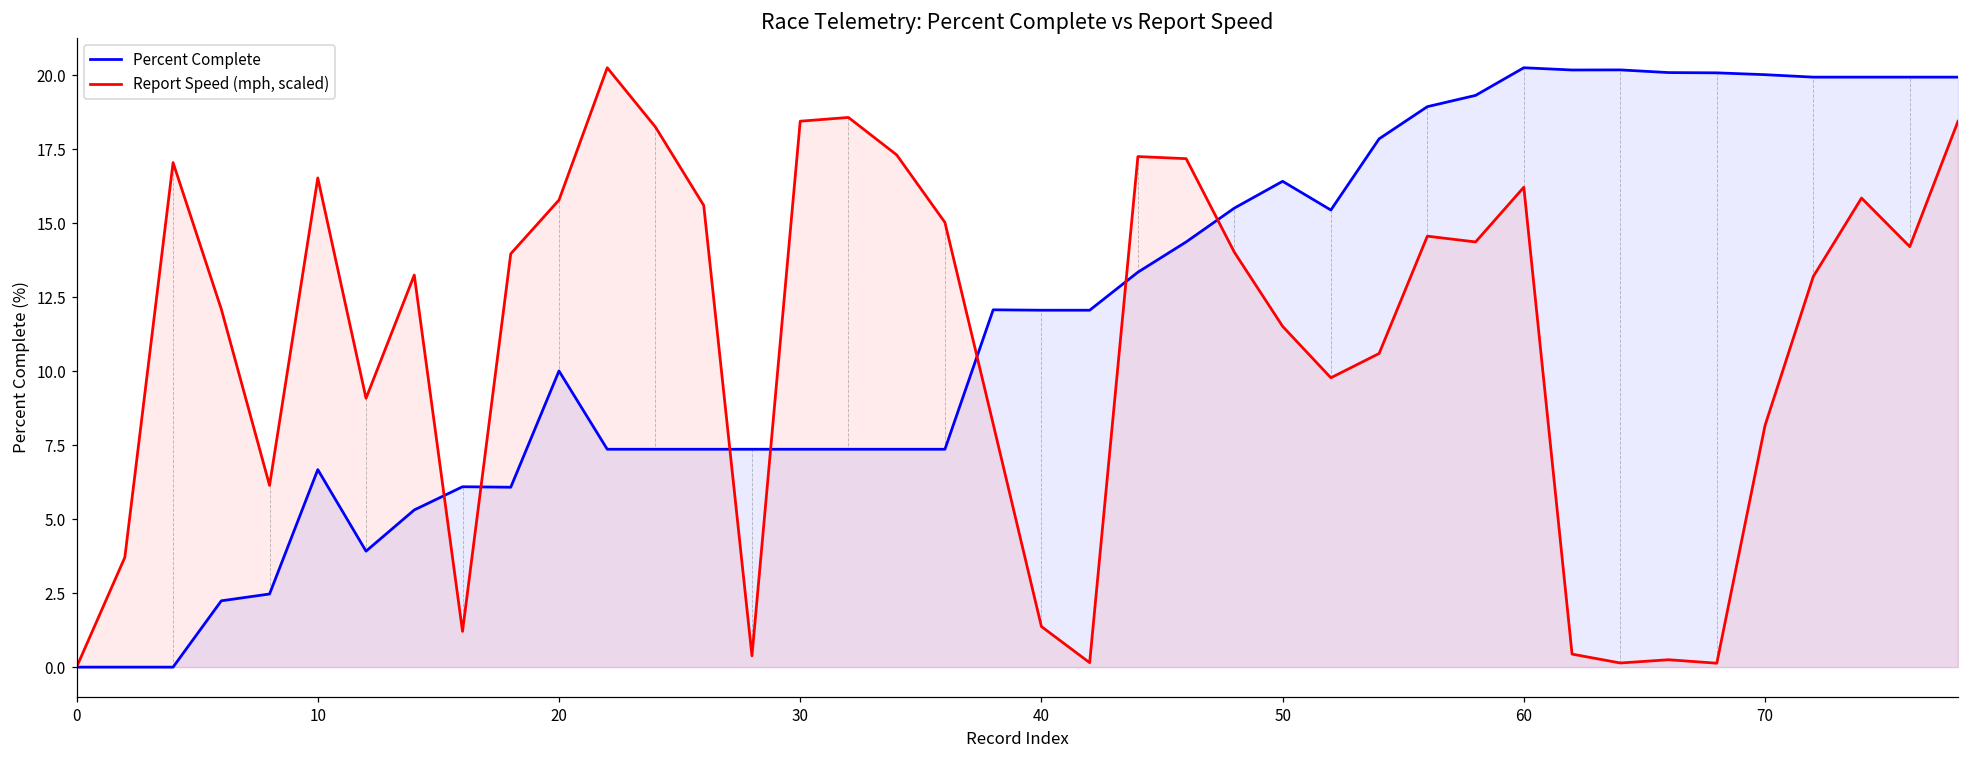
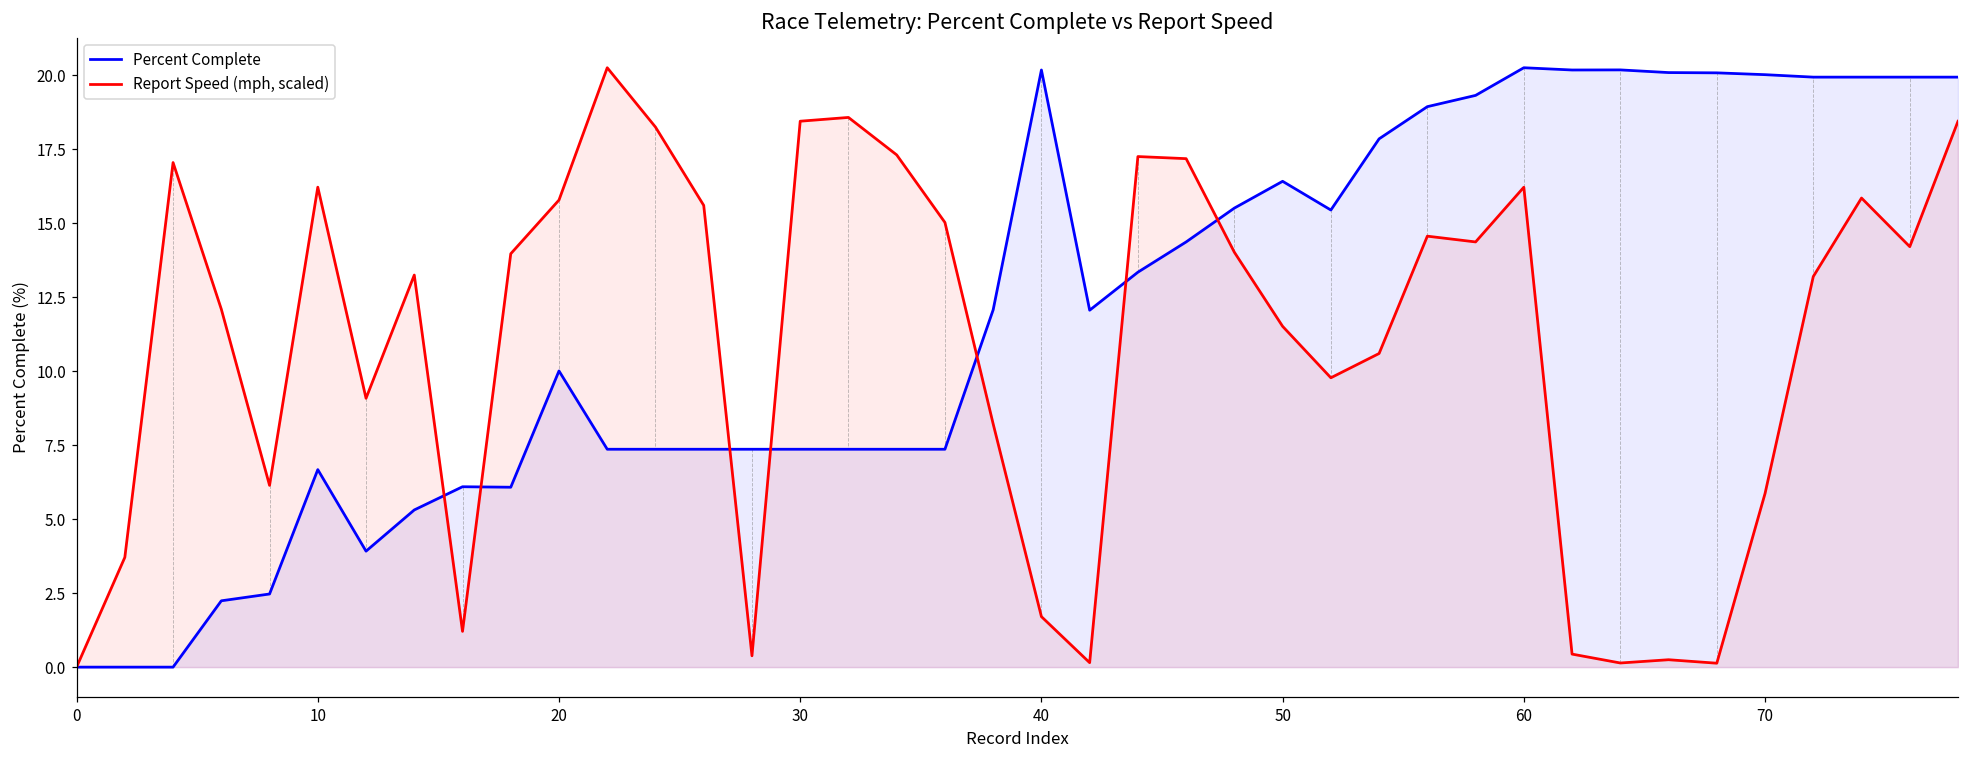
  {
    "Percent Complete": {
      "10": 6.7,
      "30": 7.4,
-     "40": 12.1,
+     "40": 20.2,
      "50": 16.4,
      "70": 20.0
    },
    "Report Speed (mph, scaled)": {
-     "10": 16.5,
+     "10": 16.2,
      "30": 18.5,
-     "40": 1.4,
+     "40": 1.7,
      "50": 11.5,
-     "70": 8.2
+     "70": 5.9
    }
  }
